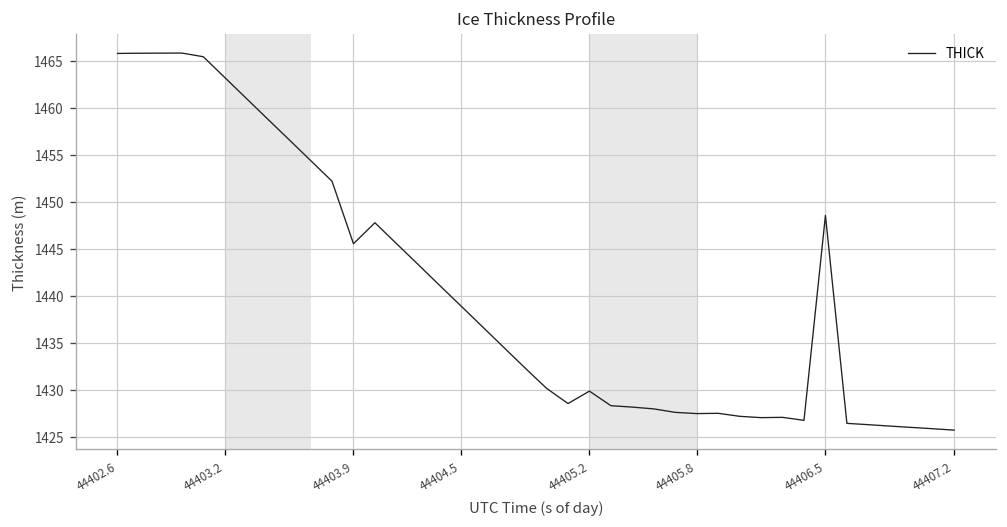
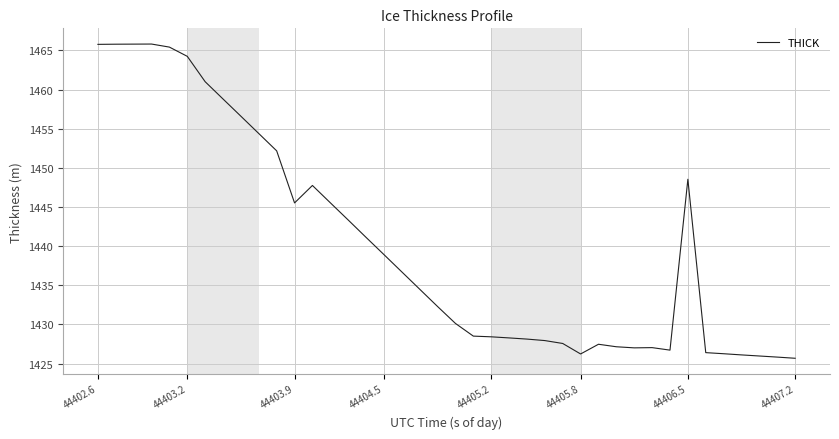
  {
    "44402.6": 1466,
-   "44403.2": 1463,
+   "44403.2": 1464,
    "44403.9": 1446,
    "44404.5": 1439,
-   "44405.2": 1430,
-   "44405.8": 1427,
+   "44405.2": 1428,
+   "44405.8": 1426,
    "44406.5": 1449,
    "44407.2": 1426
  }
